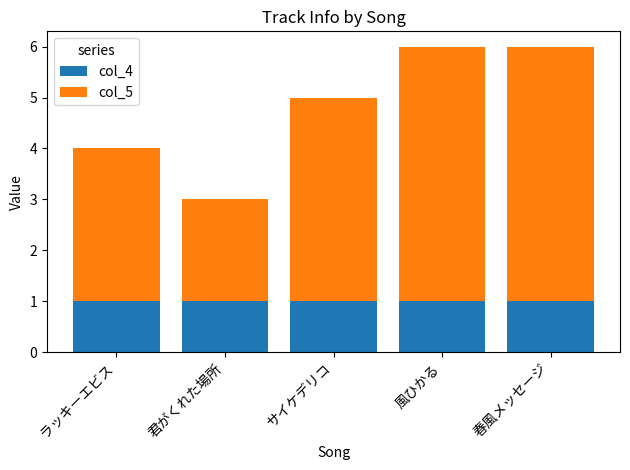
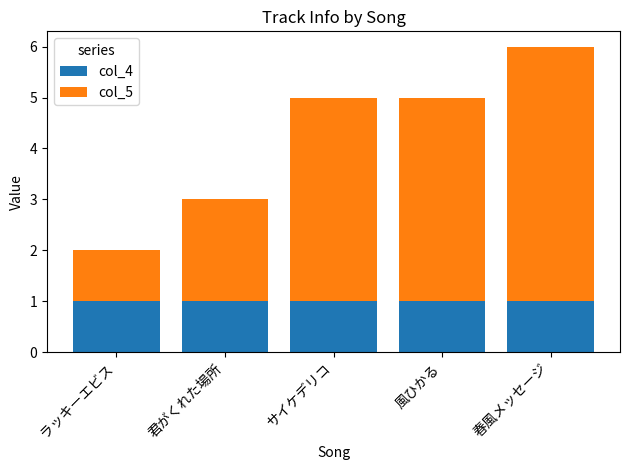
  {
    "col_4": {
      "ラッキーエビス": 1,
      "君がくれた場所": 1,
      "サイケデリコ": 1,
      "風ひかる": 1,
      "春風メッセージ": 1
    },
    "col_5": {
-     "ラッキーエビス": 3,
+     "ラッキーエビス": 1,
      "君がくれた場所": 2,
      "サイケデリコ": 4,
-     "風ひかる": 5,
+     "風ひかる": 4,
      "春風メッセージ": 5
    }
  }
